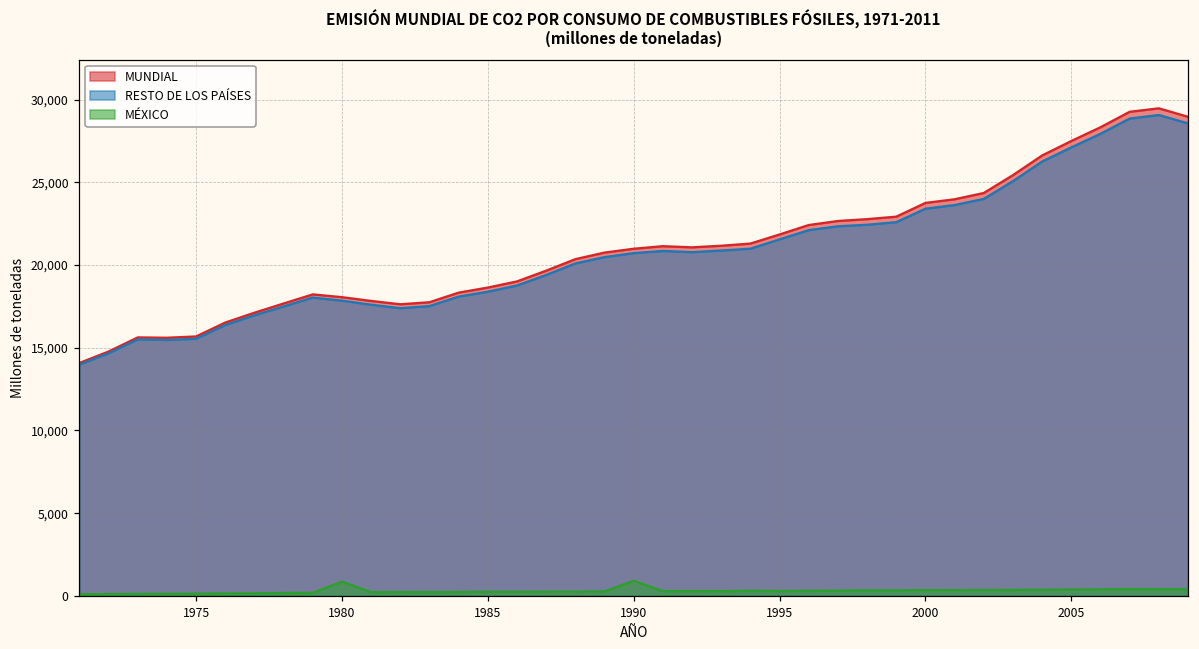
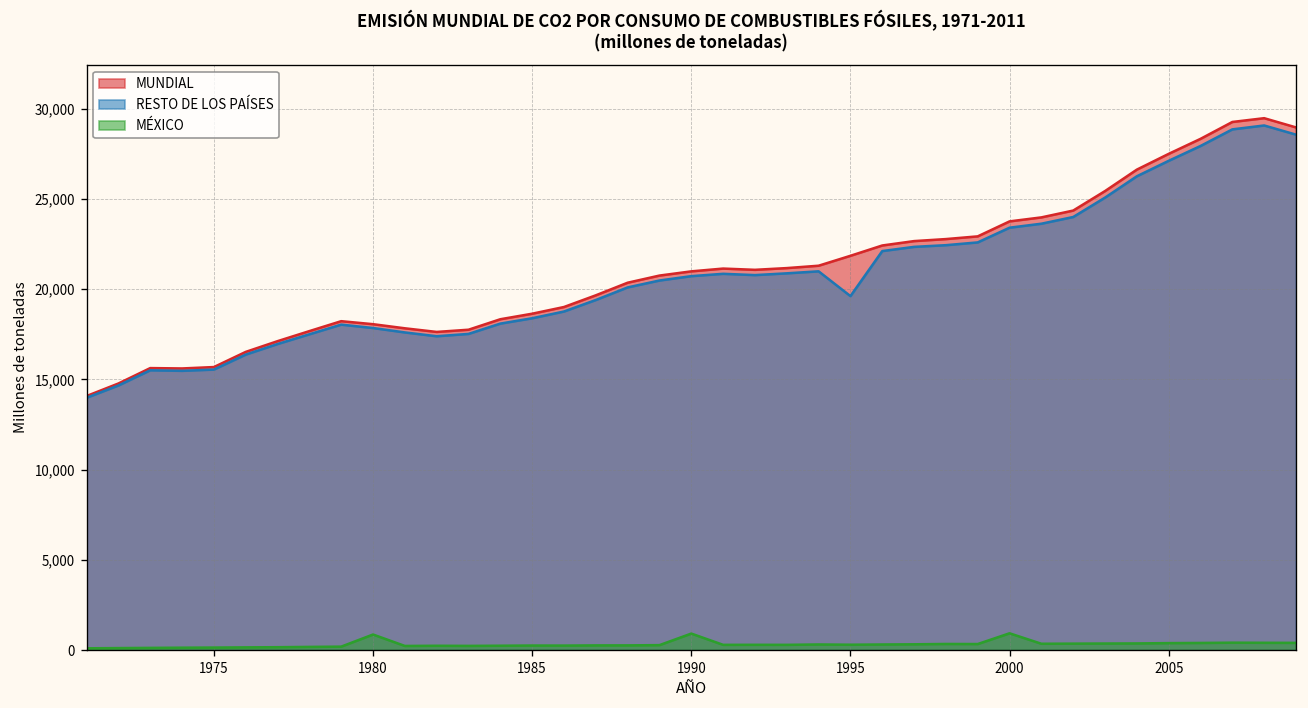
  {
    "MUNDIAL": {
      "1980": "18,100",
      "1985": "18,600",
      "1990": "21,000",
      "1995": "21,900",
      "2000": "23,800",
      "2005": "27,500"
    },
    "RESTO DE LOS PAÍSES": {
      "1980": "17,800",
      "1985": "18,400",
      "1990": "20,700",
-     "1995": "21,600",
+     "1995": "19,600",
      "2000": "23,400",
      "2005": "27,100"
    },
    "MÉXICO": {
      "1975": "100",
      "1980": "900",
      "1985": "300",
      "1990": "900",
      "1995": "300",
-     "2000": "300",
+     "2000": "900",
      "2005": "400"
    }
  }
